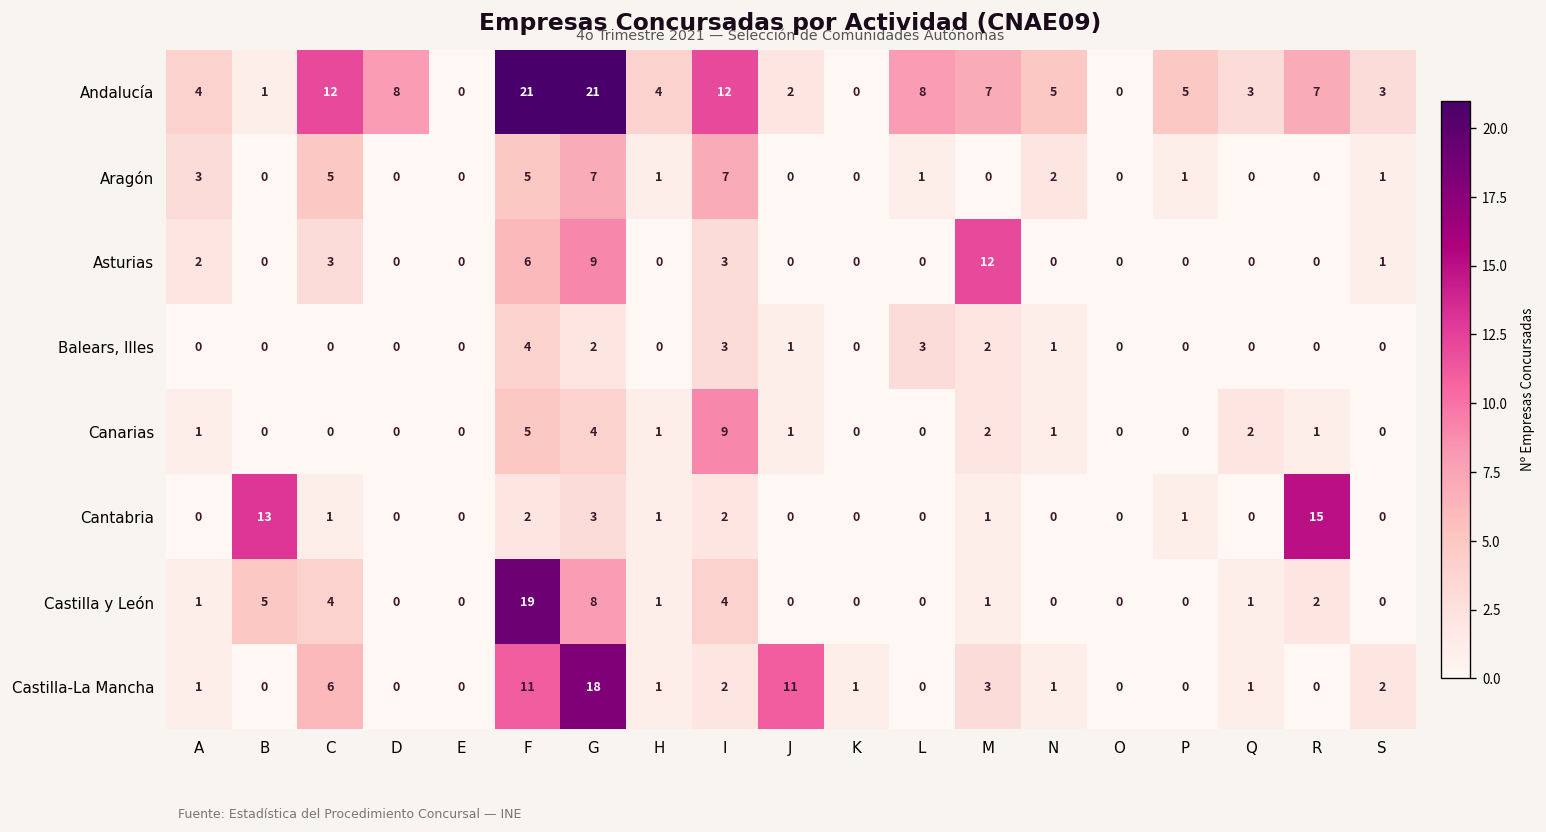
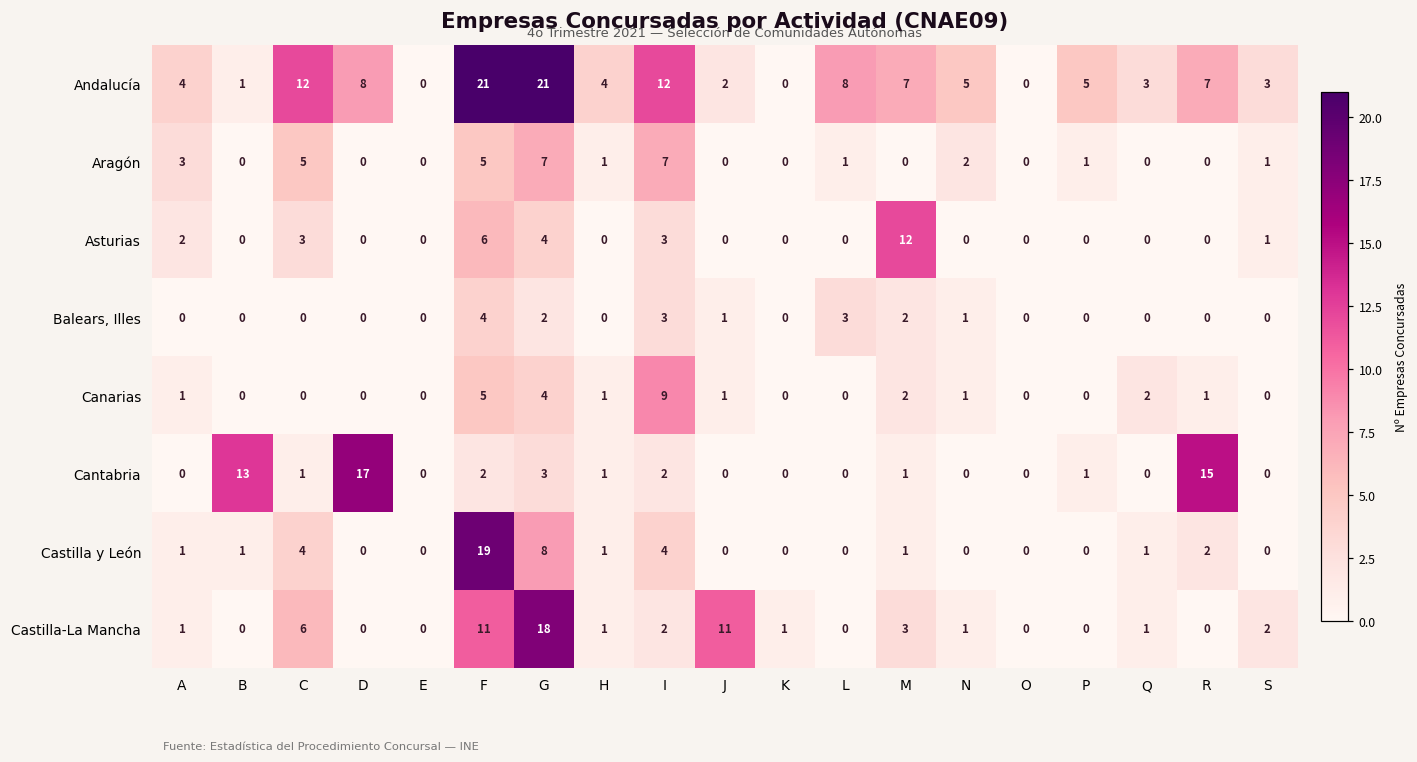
  {
    "Andalucía": {
      "A": 4,
      "B": 1,
      "C": 12,
      "D": 8,
      "E": 0,
      "F": 21,
      "G": 21,
      "H": 4,
      "I": 12,
      "J": 2,
      "K": 0,
      "L": 8,
      "M": 7,
      "N": 5,
      "O": 0,
      "P": 5,
      "Q": 3,
      "R": 7,
      "S": 3
    },
    "Aragón": {
      "A": 3,
      "B": 0,
      "C": 5,
      "D": 0,
      "E": 0,
      "F": 5,
      "G": 7,
      "H": 1,
      "I": 7,
      "J": 0,
      "K": 0,
      "L": 1,
      "M": 0,
      "N": 2,
      "O": 0,
      "P": 1,
      "Q": 0,
      "R": 0,
      "S": 1
    },
    "Asturias": {
      "A": 2,
      "B": 0,
      "C": 3,
      "D": 0,
      "E": 0,
      "F": 6,
-     "G": 9,
+     "G": 4,
      "H": 0,
      "I": 3,
      "J": 0,
      "K": 0,
      "L": 0,
      "M": 12,
      "N": 0,
      "O": 0,
      "P": 0,
      "Q": 0,
      "R": 0,
      "S": 1
    },
    "Balears, Illes": {
      "A": 0,
      "B": 0,
      "C": 0,
      "D": 0,
      "E": 0,
      "F": 4,
      "G": 2,
      "H": 0,
      "I": 3,
      "J": 1,
      "K": 0,
      "L": 3,
      "M": 2,
      "N": 1,
      "O": 0,
      "P": 0,
      "Q": 0,
      "R": 0,
      "S": 0
    },
    "Canarias": {
      "A": 1,
      "B": 0,
      "C": 0,
      "D": 0,
      "E": 0,
      "F": 5,
      "G": 4,
      "H": 1,
      "I": 9,
      "J": 1,
      "K": 0,
      "L": 0,
      "M": 2,
      "N": 1,
      "O": 0,
      "P": 0,
      "Q": 2,
      "R": 1,
      "S": 0
    },
    "Cantabria": {
      "A": 0,
      "B": 13,
      "C": 1,
-     "D": 0,
+     "D": 17,
      "E": 0,
      "F": 2,
      "G": 3,
      "H": 1,
      "I": 2,
      "J": 0,
      "K": 0,
      "L": 0,
      "M": 1,
      "N": 0,
      "O": 0,
      "P": 1,
      "Q": 0,
      "R": 15,
      "S": 0
    },
    "Castilla y León": {
      "A": 1,
-     "B": 5,
+     "B": 1,
      "C": 4,
      "D": 0,
      "E": 0,
      "F": 19,
      "G": 8,
      "H": 1,
      "I": 4,
      "J": 0,
      "K": 0,
      "L": 0,
      "M": 1,
      "N": 0,
      "O": 0,
      "P": 0,
      "Q": 1,
      "R": 2,
      "S": 0
    },
    "Castilla-La Mancha": {
      "A": 1,
      "B": 0,
      "C": 6,
      "D": 0,
      "E": 0,
      "F": 11,
      "G": 18,
      "H": 1,
      "I": 2,
      "J": 11,
      "K": 1,
      "L": 0,
      "M": 3,
      "N": 1,
      "O": 0,
      "P": 0,
      "Q": 1,
      "R": 0,
      "S": 2
    }
  }
